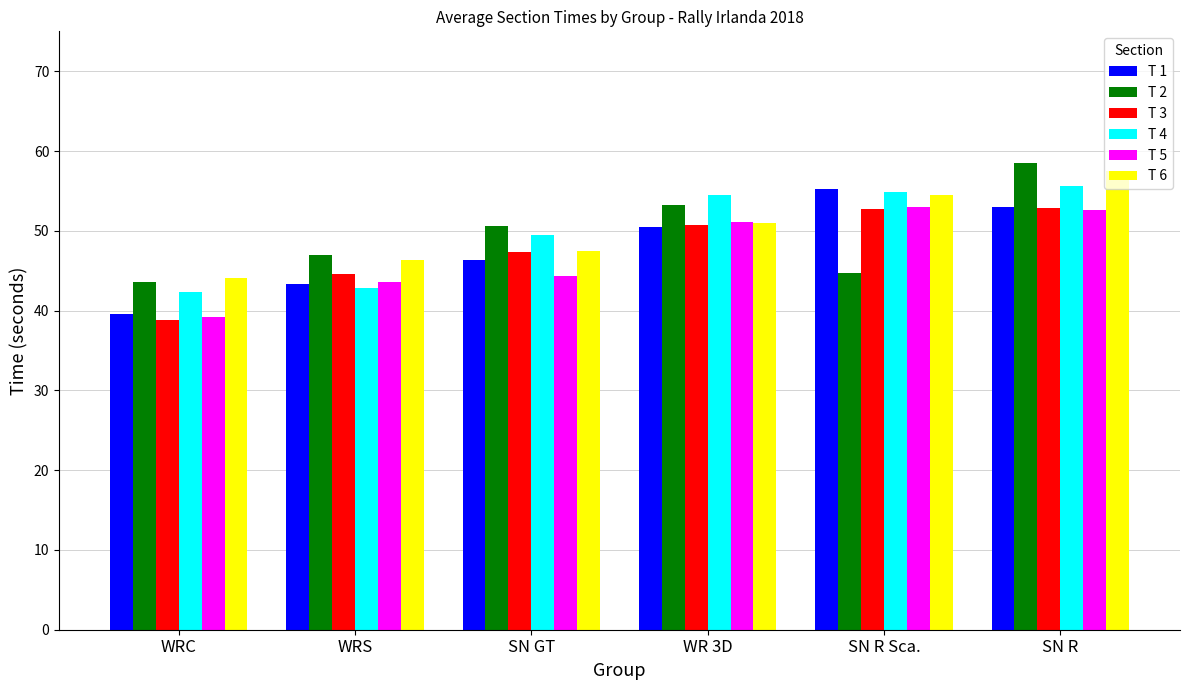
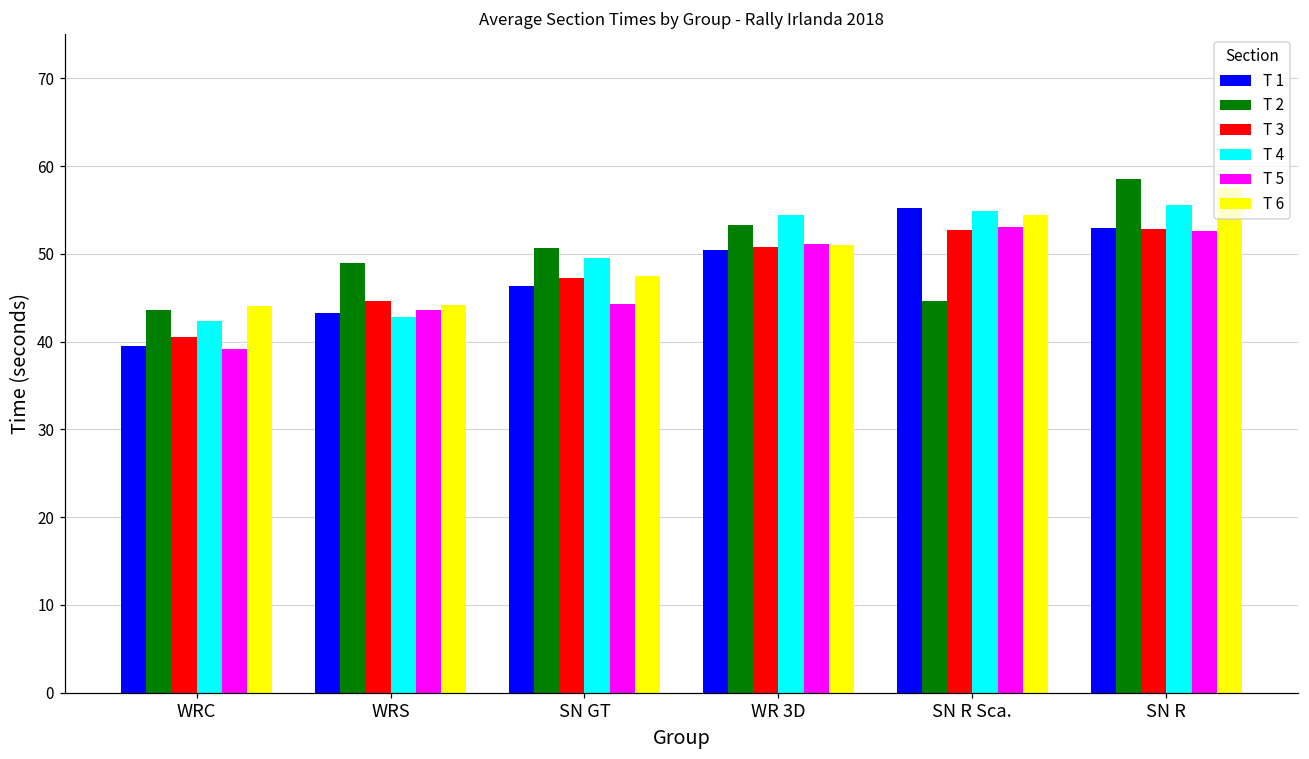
  {
    "T 1": {
      "WRC": 40,
      "WRS": 43,
      "SN GT": 46,
      "WR 3D": 50,
      "SN R Sca.": 55,
      "SN R": 53
    },
    "T 2": {
      "WRC": 44,
-     "WRS": 47,
+     "WRS": 49,
      "SN GT": 51,
      "WR 3D": 53,
      "SN R Sca.": 45,
      "SN R": 59
    },
    "T 3": {
-     "WRC": 39,
+     "WRC": 41,
      "WRS": 45,
      "SN GT": 47,
      "WR 3D": 51,
      "SN R Sca.": 53,
      "SN R": 53
    },
    "T 4": {
      "WRC": 42,
      "WRS": 43,
      "SN GT": 49,
      "WR 3D": 54,
      "SN R Sca.": 55,
      "SN R": 56
    },
    "T 5": {
      "WRC": 39,
      "WRS": 44,
      "SN GT": 44,
      "WR 3D": 51,
      "SN R Sca.": 53,
      "SN R": 53
    },
    "T 6": {
      "WRC": 44,
-     "WRS": 46,
+     "WRS": 44,
      "SN GT": 47,
      "WR 3D": 51,
      "SN R Sca.": 54
    }
  }
